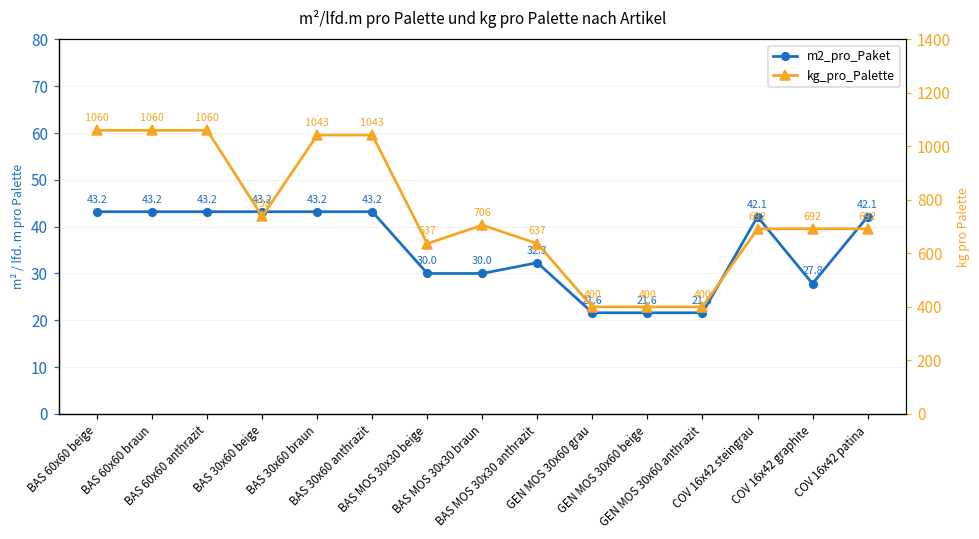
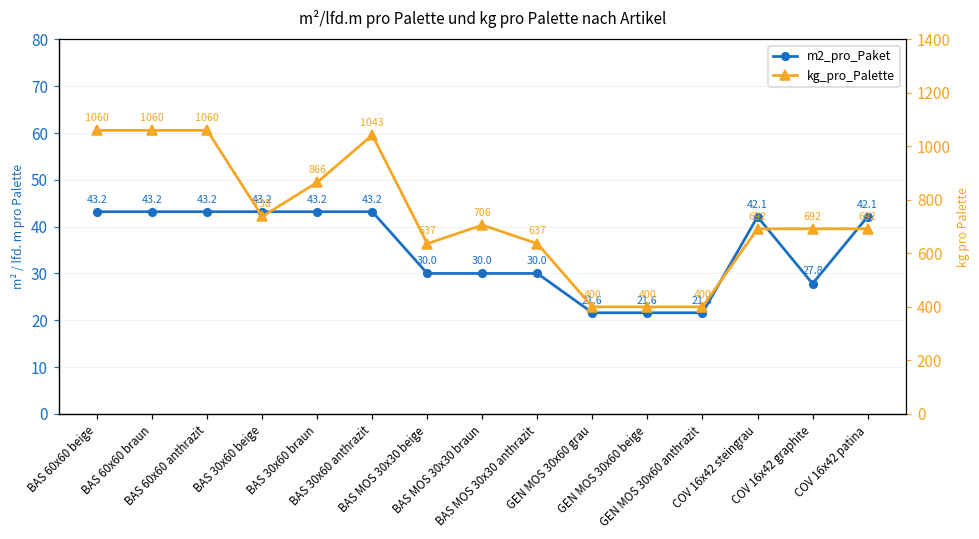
  {
    "m2_pro_Paket": {
      "BAS 60x60 beige": 43.2,
      "BAS 60x60 braun": 43.2,
      "BAS 60x60 anthrazit": 43.2,
      "BAS 30x60 braun": 43.2,
      "BAS 30x60 anthrazit": 43.2,
      "BAS MOS 30x30 beige": 30.0,
      "BAS MOS 30x30 braun": 30.0,
-     "BAS MOS 30x30 anthrazit": 32.3,
+     "BAS MOS 30x30 anthrazit": 30.0,
      "COV 16x42 steingrau": 42.1,
      "COV 16x42 graphite": 27.8,
      "COV 16x42 patina": 42.1
    },
    "kg_pro_Palette": {
      "BAS 60x60 beige": 1060,
      "BAS 60x60 braun": 1060,
      "BAS 60x60 anthrazit": 1060,
-     "BAS 30x60 braun": 1043,
+     "BAS 30x60 braun": 866,
      "BAS 30x60 anthrazit": 1043,
      "BAS MOS 30x30 beige": 637,
      "BAS MOS 30x30 braun": 706,
      "BAS MOS 30x30 anthrazit": 637,
      "COV 16x42 graphite": 692
    }
  }
